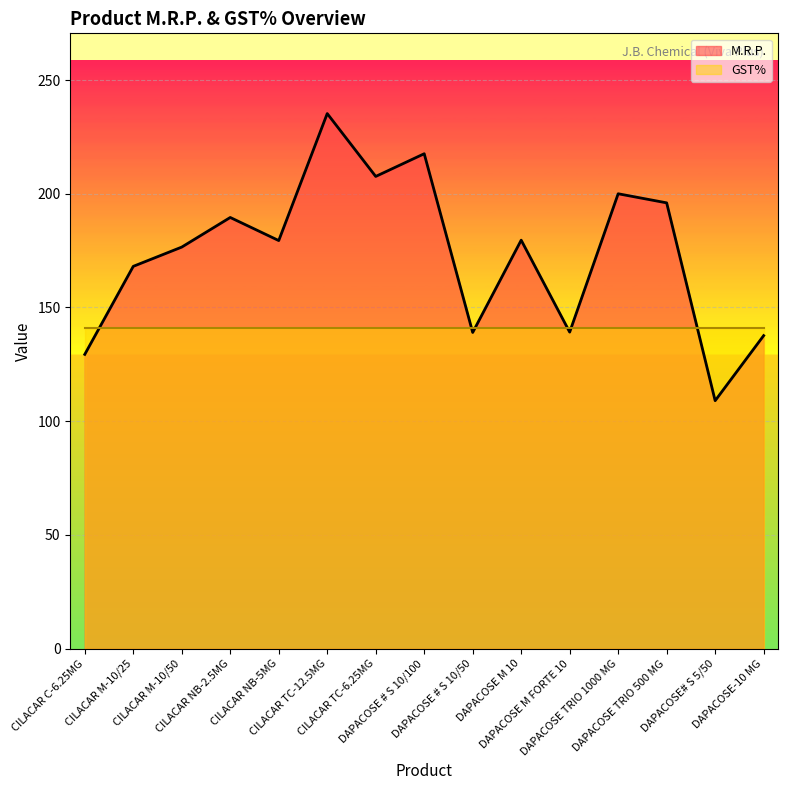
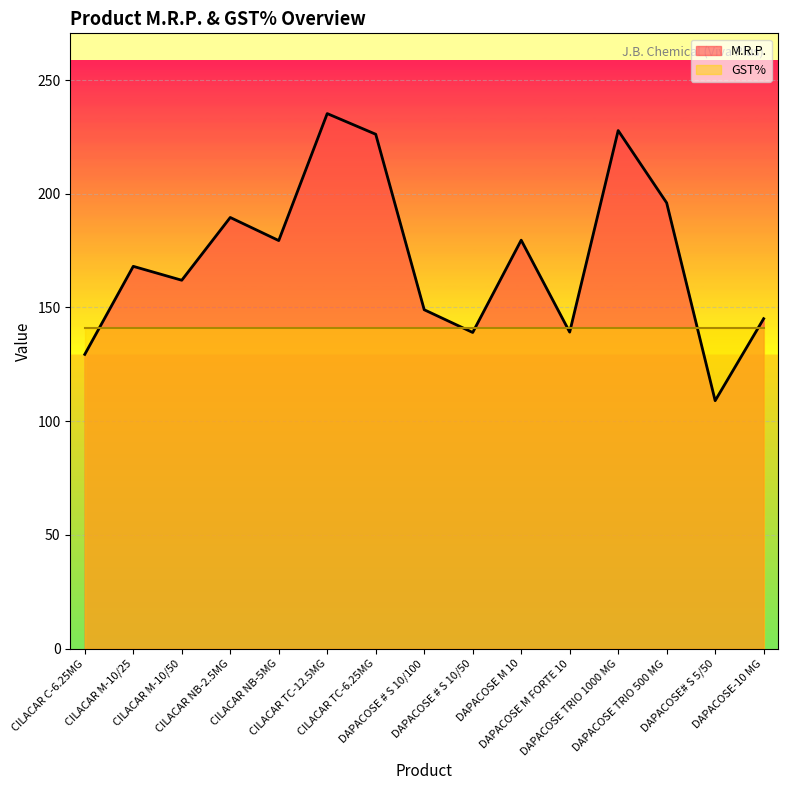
  {
    "M.R.P.": {
      "CILACAR C-6.25MG": 129,
      "CILACAR M-10/25": 168,
-     "CILACAR M-10/50": 177,
+     "CILACAR M-10/50": 162,
      "CILACAR NB-2.5MG": 190,
      "CILACAR NB-5MG": 179,
      "CILACAR TC-12.5MG": 235,
-     "CILACAR TC-6.25MG": 208,
-     "DAPACOSE # S 10/100": 218,
+     "CILACAR TC-6.25MG": 226,
+     "DAPACOSE # S 10/100": 149,
      "DAPACOSE # S 10/50": 139,
      "DAPACOSE M 10": 180,
      "DAPACOSE M FORTE 10": 139,
-     "DAPACOSE TRIO 1000 MG": 200,
+     "DAPACOSE TRIO 1000 MG": 228,
      "DAPACOSE TRIO 500 MG": 196,
      "DAPACOSE# S 5/50": 109,
-     "DAPACOSE-10 MG": 138
+     "DAPACOSE-10 MG": 145
    },
    "GST%": {
      "CILACAR C-6.25MG": 141,
      "CILACAR M-10/25": 141,
      "CILACAR M-10/50": 141,
      "CILACAR NB-2.5MG": 141,
      "CILACAR NB-5MG": 141,
      "CILACAR TC-12.5MG": 141,
      "CILACAR TC-6.25MG": 141,
      "DAPACOSE # S 10/100": 141,
      "DAPACOSE # S 10/50": 141,
      "DAPACOSE M 10": 141,
      "DAPACOSE M FORTE 10": 141,
      "DAPACOSE TRIO 1000 MG": 141,
      "DAPACOSE TRIO 500 MG": 141,
      "DAPACOSE# S 5/50": 141,
      "DAPACOSE-10 MG": 141
    }
  }
